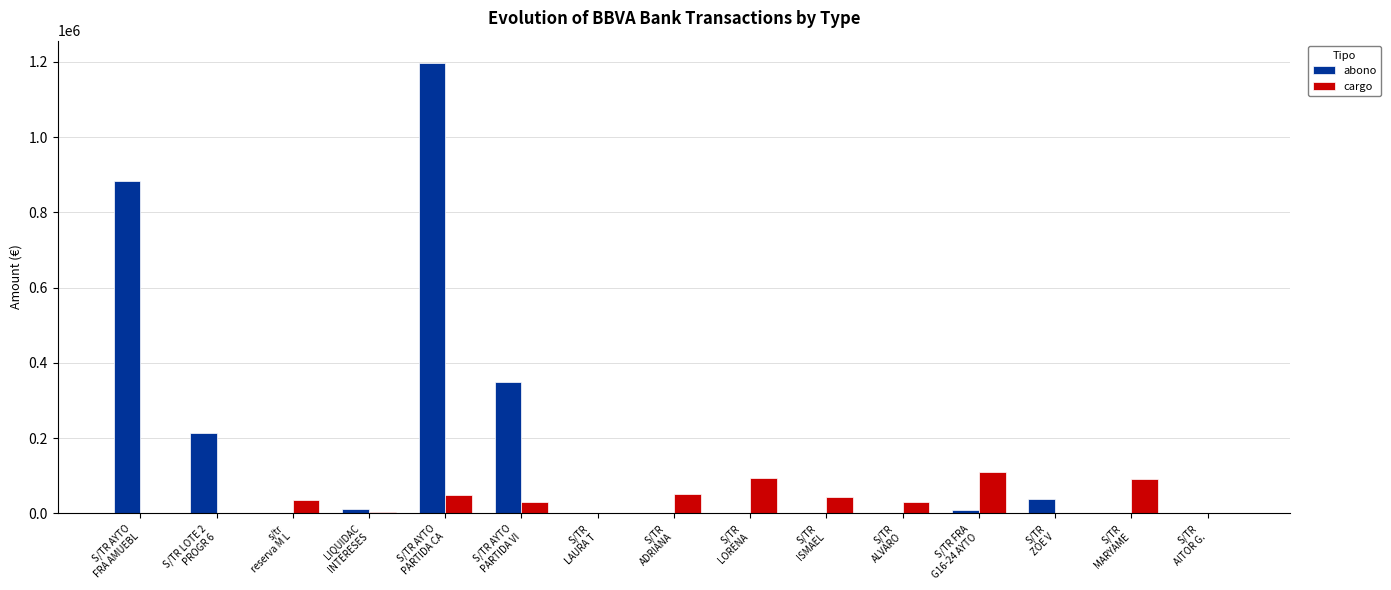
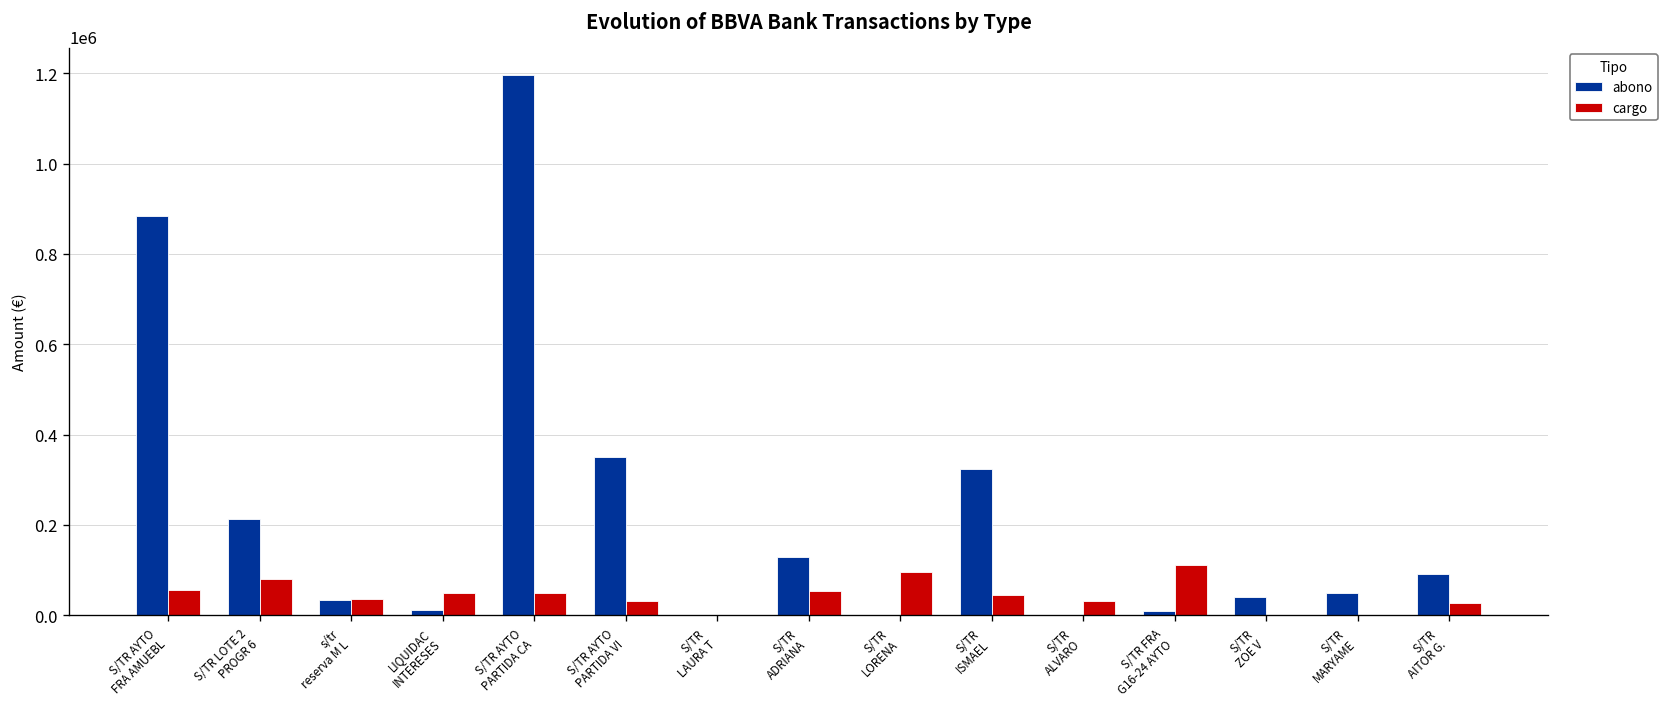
  {
    "abono": {
      "S/TR AYTO FRA AMUEBL": 880000,
      "S/TR LOTE 2 PROGR 6": 210000,
-     "s/tr reserva M L": 0,
+     "s/tr reserva M L": 30000,
      "LIQUIDAC INTERESES": 10000,
      "S/TR AYTO PARTIDA CA": 1200000,
      "S/TR AYTO PARTIDA VI": 350000,
-     "S/TR ADRIANA": 0,
-     "S/TR ISMAEL": 0,
+     "S/TR ADRIANA": 130000,
+     "S/TR ISMAEL": 320000,
      "S/TR FRA G16-24 AYTO": 10000,
      "S/TR ZOE V": 40000,
-     "S/TR MARYAME": 0,
-     "S/TR AITOR G.": 0
+     "S/TR MARYAME": 50000,
+     "S/TR AITOR G.": 90000
    },
    "cargo": {
-     "S/TR AYTO FRA AMUEBL": 0,
-     "S/TR LOTE 2 PROGR 6": 0,
+     "S/TR AYTO FRA AMUEBL": 60000,
+     "S/TR LOTE 2 PROGR 6": 80000,
      "s/tr reserva M L": 30000,
-     "LIQUIDAC INTERESES": 0,
+     "LIQUIDAC INTERESES": 50000,
      "S/TR AYTO PARTIDA CA": 50000,
      "S/TR AYTO PARTIDA VI": 30000,
      "S/TR ADRIANA": 50000,
      "S/TR LORENA": 100000,
      "S/TR ISMAEL": 40000,
      "S/TR ALVARO": 30000,
      "S/TR FRA G16-24 AYTO": 110000,
-     "S/TR MARYAME": 90000,
-     "S/TR AITOR G.": 0
+     "S/TR MARYAME": 0,
+     "S/TR AITOR G.": 30000
    }
  }
